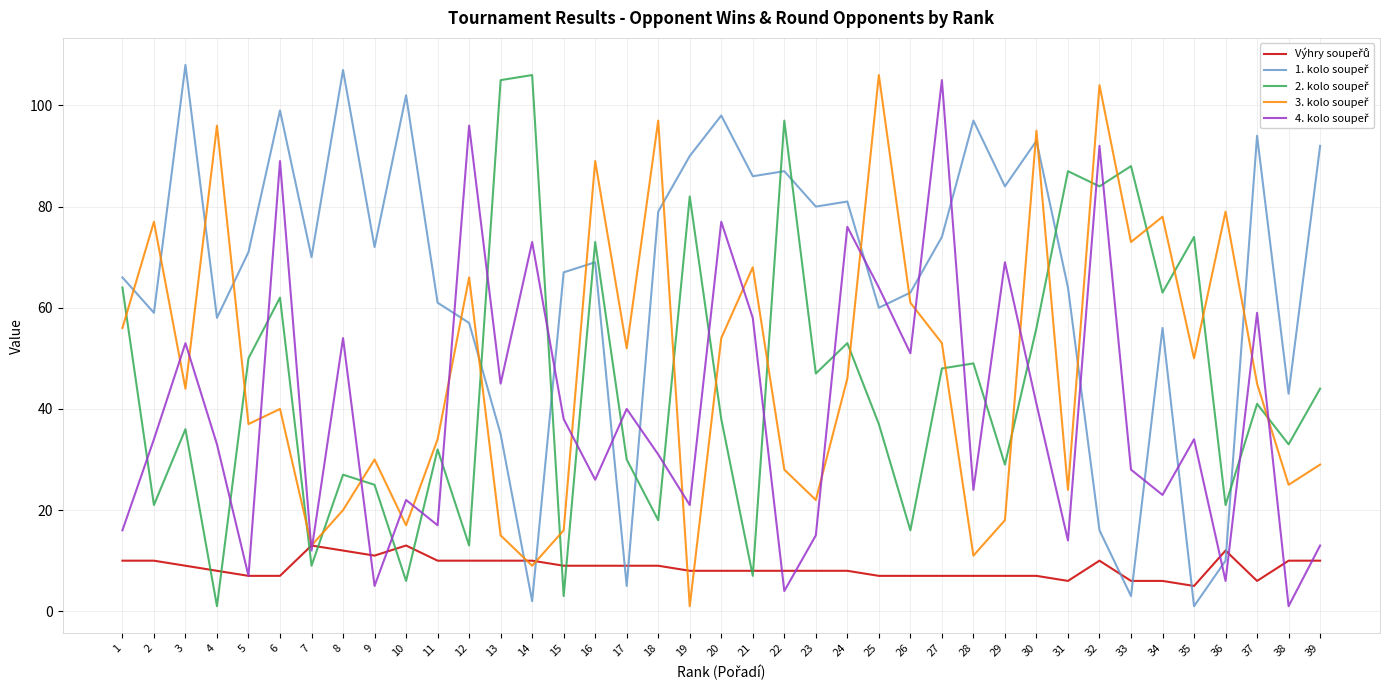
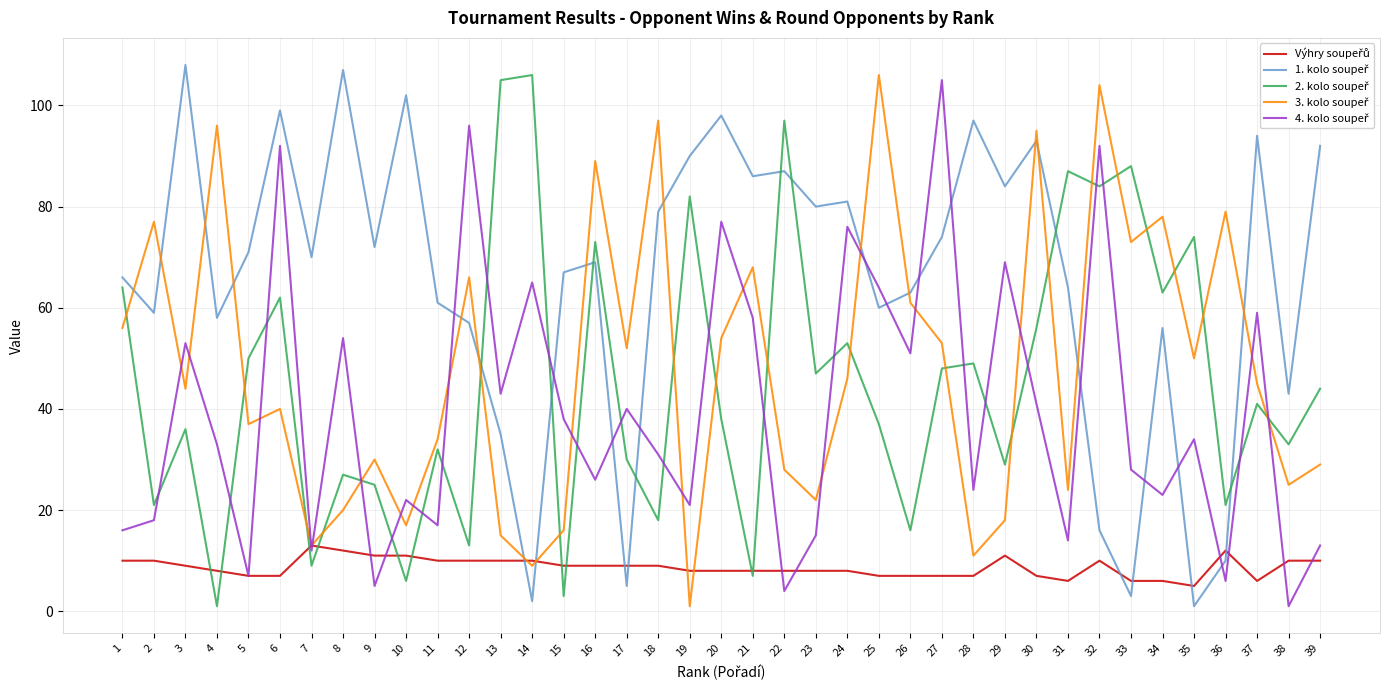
  {
    "Výhry soupeřů": {
      "1": 10,
      "2": 10,
      "3": 9,
      "4": 8,
      "6": 7,
      "8": 12,
      "9": 11,
-     "10": 13,
+     "10": 11,
      "11": 10,
      "12": 10,
      "13": 10,
      "14": 10,
      "15": 9,
      "16": 9,
      "17": 9,
      "18": 9,
      "19": 8,
      "20": 8,
      "21": 8,
      "22": 8,
      "23": 8,
      "24": 8,
      "25": 7,
      "26": 7,
      "27": 7,
      "28": 7,
-     "29": 7,
+     "29": 11,
      "30": 7,
      "31": 6,
      "32": 10,
      "33": 6,
      "34": 6,
      "35": 5,
      "36": 12,
      "37": 6,
      "38": 10,
      "39": 10
    },
    "1. kolo soupeř": {
      "1": 66,
      "2": 59,
      "3": 108,
      "4": 58,
      "5": 71,
      "6": 99,
      "7": 70,
      "8": 107,
      "9": 72,
      "10": 102,
      "11": 61,
      "12": 57,
      "13": 35,
      "14": 2,
      "15": 67,
      "16": 69,
      "17": 5,
      "18": 79,
      "19": 90,
      "20": 98,
      "21": 86,
      "22": 87,
      "23": 80,
      "24": 81,
      "25": 60,
      "26": 63,
      "27": 74,
      "28": 97,
      "29": 84,
      "30": 93,
      "31": 64,
      "32": 16,
      "33": 3,
      "34": 56,
      "35": 1,
      "36": 10,
      "37": 94,
      "38": 43,
      "39": 92
    },
    "2. kolo soupeř": {
      "1": 64,
      "2": 21,
      "3": 36,
      "4": 1,
      "5": 50,
      "6": 62,
      "7": 9,
      "8": 27,
      "9": 25,
      "10": 6,
      "11": 32,
      "12": 13,
      "13": 105,
      "14": 106,
      "15": 3,
      "16": 73,
      "17": 30,
      "18": 18,
      "19": 82,
      "20": 38,
      "21": 7,
      "22": 97,
      "23": 47,
      "24": 53,
      "25": 37,
      "26": 16,
      "27": 48,
      "28": 49,
      "29": 29,
      "30": 56,
      "31": 87,
      "32": 84,
      "33": 88,
      "34": 63,
      "35": 74,
      "36": 21,
      "37": 41,
      "38": 33,
      "39": 44
    },
    "3. kolo soupeř": {
      "1": 56,
      "2": 77,
      "3": 44,
      "4": 96,
      "5": 37,
      "6": 40,
      "8": 20,
      "9": 30,
      "10": 17,
      "11": 34,
      "12": 66,
      "13": 15,
      "14": 9,
      "15": 16,
      "16": 89,
      "17": 52,
      "18": 97,
      "19": 1,
      "20": 54,
      "21": 68,
      "22": 28,
      "23": 22,
      "24": 46,
      "25": 106,
      "26": 61,
      "27": 53,
      "28": 11,
      "29": 18,
      "30": 95,
      "31": 24,
      "32": 104,
      "33": 73,
      "34": 78,
      "35": 50,
      "36": 79,
      "37": 45,
      "38": 25,
      "39": 29
    },
    "4. kolo soupeř": {
      "1": 16,
-     "2": 34,
+     "2": 18,
      "3": 53,
      "4": 33,
-     "6": 89,
+     "6": 92,
      "7": 12,
      "8": 54,
      "9": 5,
      "10": 22,
      "11": 17,
      "12": 96,
-     "13": 45,
-     "14": 73,
+     "13": 43,
+     "14": 65,
      "15": 38,
      "16": 26,
      "17": 40,
      "18": 31,
      "19": 21,
      "20": 77,
      "21": 58,
      "22": 4,
      "23": 15,
      "24": 76,
      "25": 64,
      "26": 51,
      "27": 105,
      "28": 24,
      "29": 69,
      "30": 41,
      "31": 14,
      "32": 92,
      "33": 28,
      "34": 23,
      "35": 34,
      "36": 6,
      "37": 59,
      "38": 1,
      "39": 13
    }
  }
